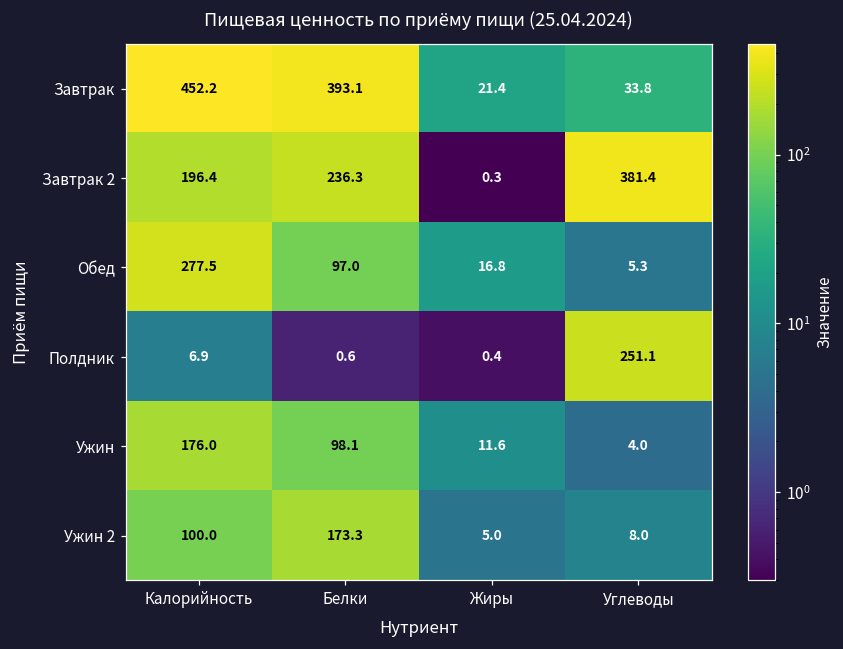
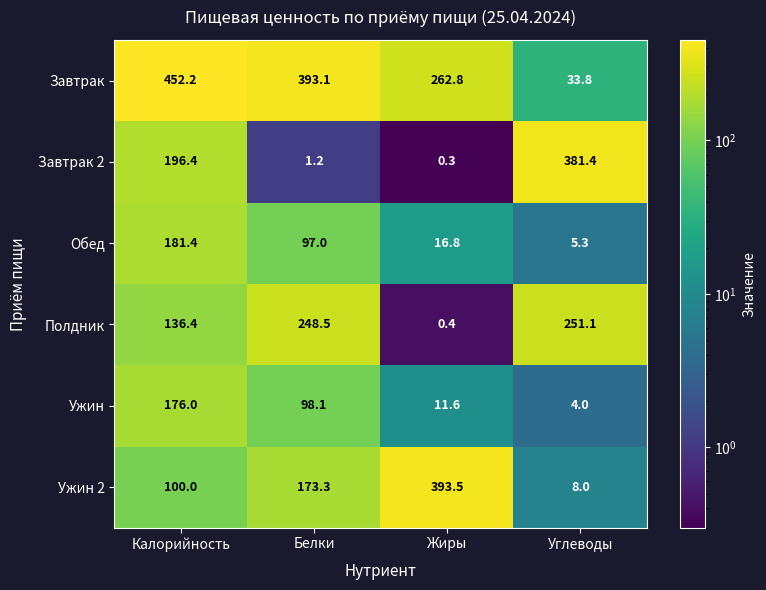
  {
    "Завтрак": {
      "Калорийность": 452.2,
      "Белки": 393.1,
-     "Жиры": 21.4,
+     "Жиры": 262.8,
      "Углеводы": 33.8
    },
    "Завтрак 2": {
      "Калорийность": 196.4,
-     "Белки": 236.3,
+     "Белки": 1.2,
      "Жиры": 0.3,
      "Углеводы": 381.4
    },
    "Обед": {
-     "Калорийность": 277.5,
+     "Калорийность": 181.4,
      "Белки": 97.0,
      "Жиры": 16.8,
      "Углеводы": 5.3
    },
    "Полдник": {
-     "Калорийность": 6.9,
-     "Белки": 0.6,
+     "Калорийность": 136.4,
+     "Белки": 248.5,
      "Жиры": 0.4,
      "Углеводы": 251.1
    },
    "Ужин": {
      "Калорийность": 176.0,
      "Белки": 98.1,
      "Жиры": 11.6,
      "Углеводы": 4.0
    },
    "Ужин 2": {
      "Калорийность": 100.0,
      "Белки": 173.3,
-     "Жиры": 5.0,
+     "Жиры": 393.5,
      "Углеводы": 8.0
    }
  }
